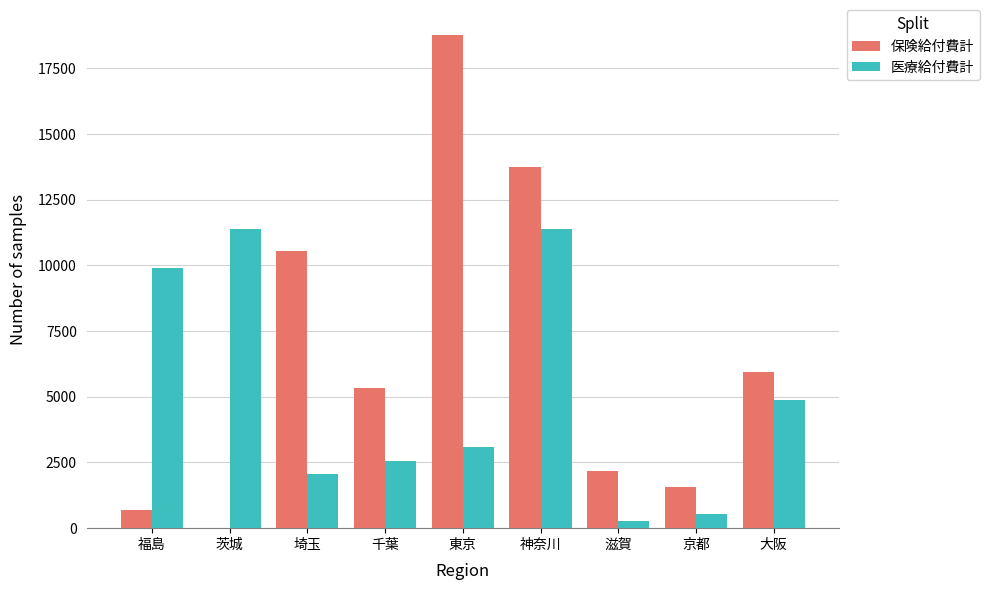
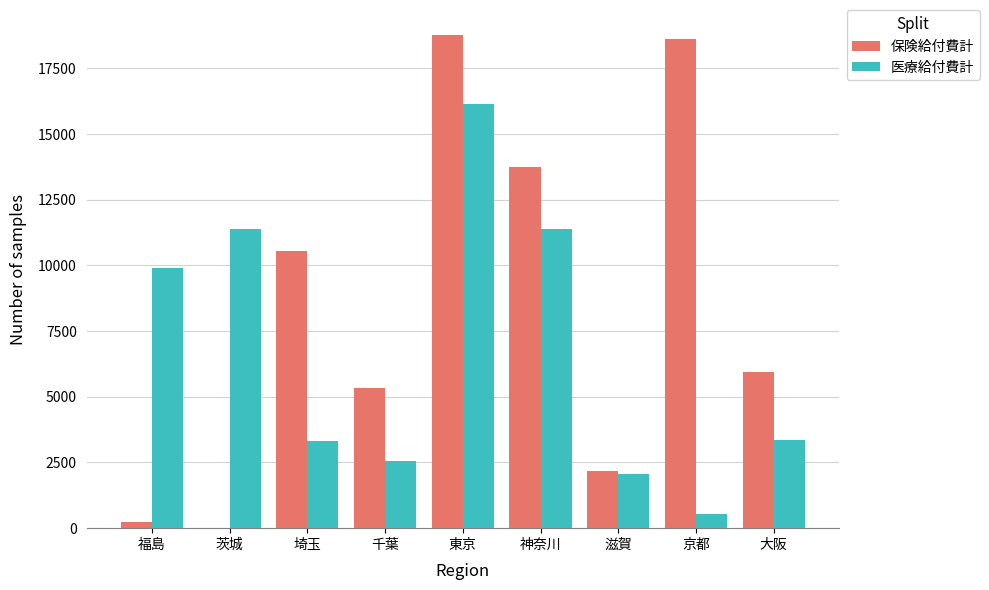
  {
    "保険給付費計": {
-     "福島": 700,
+     "福島": 200,
      "埼玉": 10500,
      "千葉": 5300,
      "東京": 18800,
      "神奈川": 13800,
      "滋賀": 2200,
-     "京都": 1600,
+     "京都": 18600,
      "大阪": 5900
    },
    "医療給付費計": {
      "福島": 9900,
      "茨城": 11400,
-     "埼玉": 2100,
+     "埼玉": 3300,
      "千葉": 2500,
-     "東京": 3100,
+     "東京": 16100,
      "神奈川": 11400,
-     "滋賀": 300,
+     "滋賀": 2100,
      "京都": 600,
-     "大阪": 4900
+     "大阪": 3400
    }
  }
